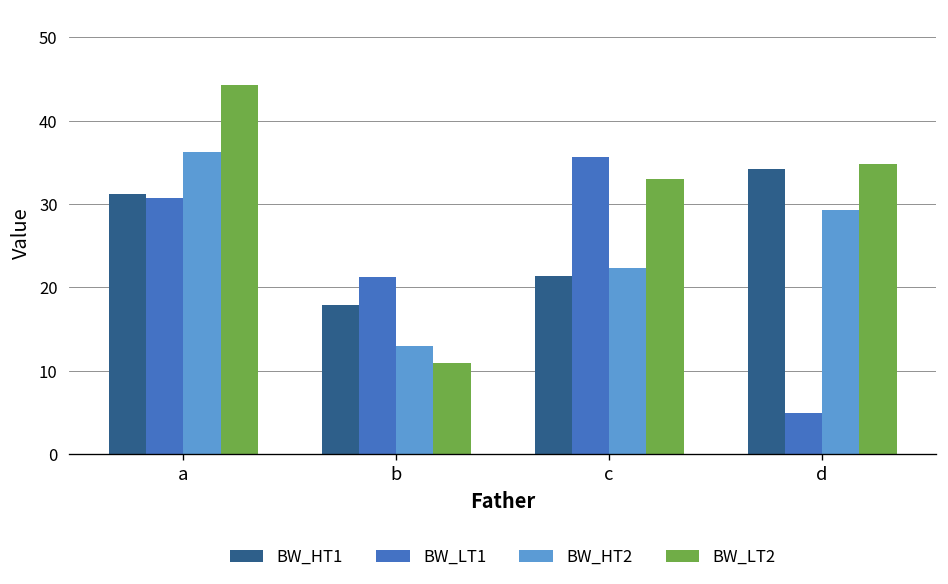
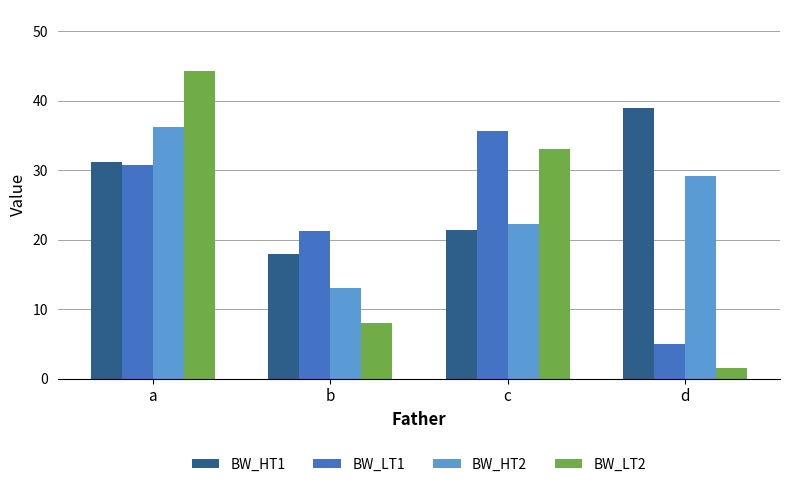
  {
    "BW_HT1": {
      "a": 31,
      "b": 18,
      "c": 21,
-     "d": 34
+     "d": 39
    },
    "BW_LT2": {
      "a": 44,
-     "b": 11,
+     "b": 8,
      "c": 33,
-     "d": 35
+     "d": 1
    }
  }
